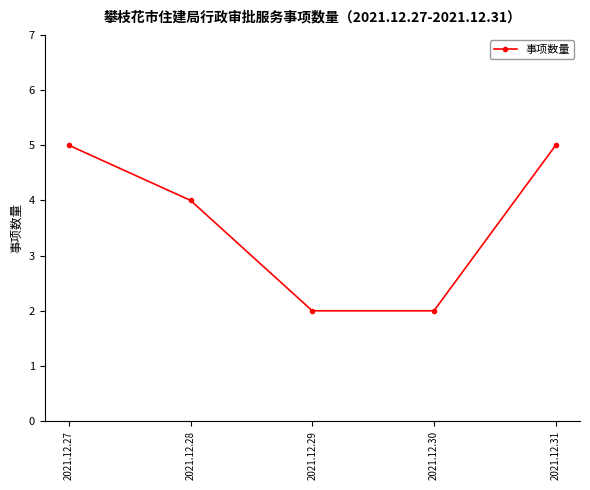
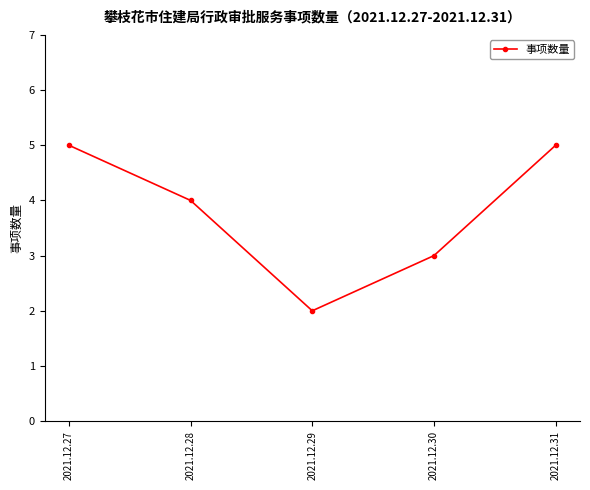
  {
    "2021.12.27": 5,
    "2021.12.28": 4,
    "2021.12.29": 2,
-   "2021.12.30": 2,
+   "2021.12.30": 3,
    "2021.12.31": 5
  }
